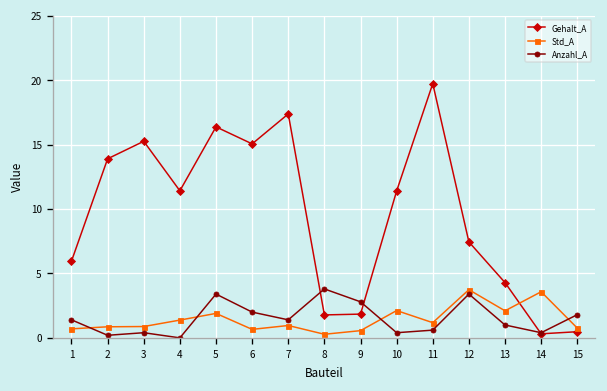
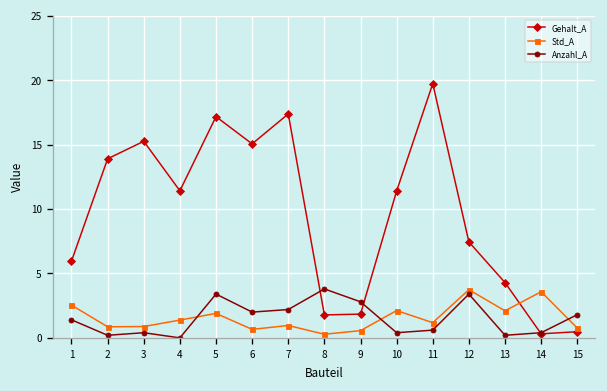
  {
    "Gehalt_A": {
      "1": 6.0,
      "2": 13.9,
      "3": 15.3,
      "4": 11.4,
-     "5": 16.4,
+     "5": 17.2,
      "6": 15.1,
      "7": 17.4,
      "8": 1.8,
      "9": 1.8,
      "10": 11.4,
      "11": 19.7,
      "12": 7.5,
      "13": 4.3,
      "15": 0.5
    },
    "Std_A": {
-     "1": 0.7,
+     "1": 2.5,
      "2": 0.9,
      "3": 0.9,
      "4": 1.4,
      "5": 1.9,
      "6": 0.7,
      "7": 1.0,
      "8": 0.3,
      "9": 0.6,
      "10": 2.1,
      "11": 1.2,
      "12": 3.7,
      "13": 2.1,
      "14": 3.6,
      "15": 0.8
    },
    "Anzahl_A": {
      "1": 1.4,
      "2": 0.2,
      "3": 0.4,
      "4": 0.0,
      "5": 3.4,
      "6": 2.0,
-     "7": 1.4,
+     "7": 2.2,
      "8": 3.8,
      "9": 2.8,
      "10": 0.4,
      "11": 0.6,
      "12": 3.4,
-     "13": 1.0,
+     "13": 0.2,
      "15": 1.8
    }
  }
